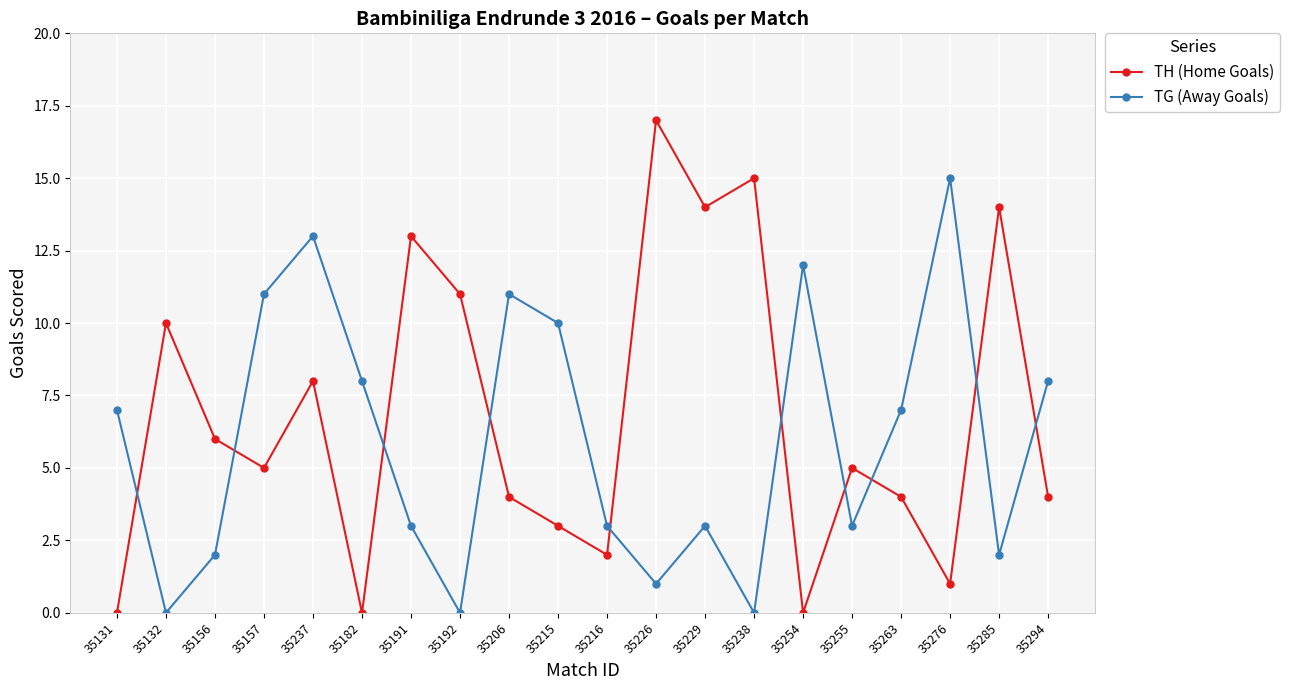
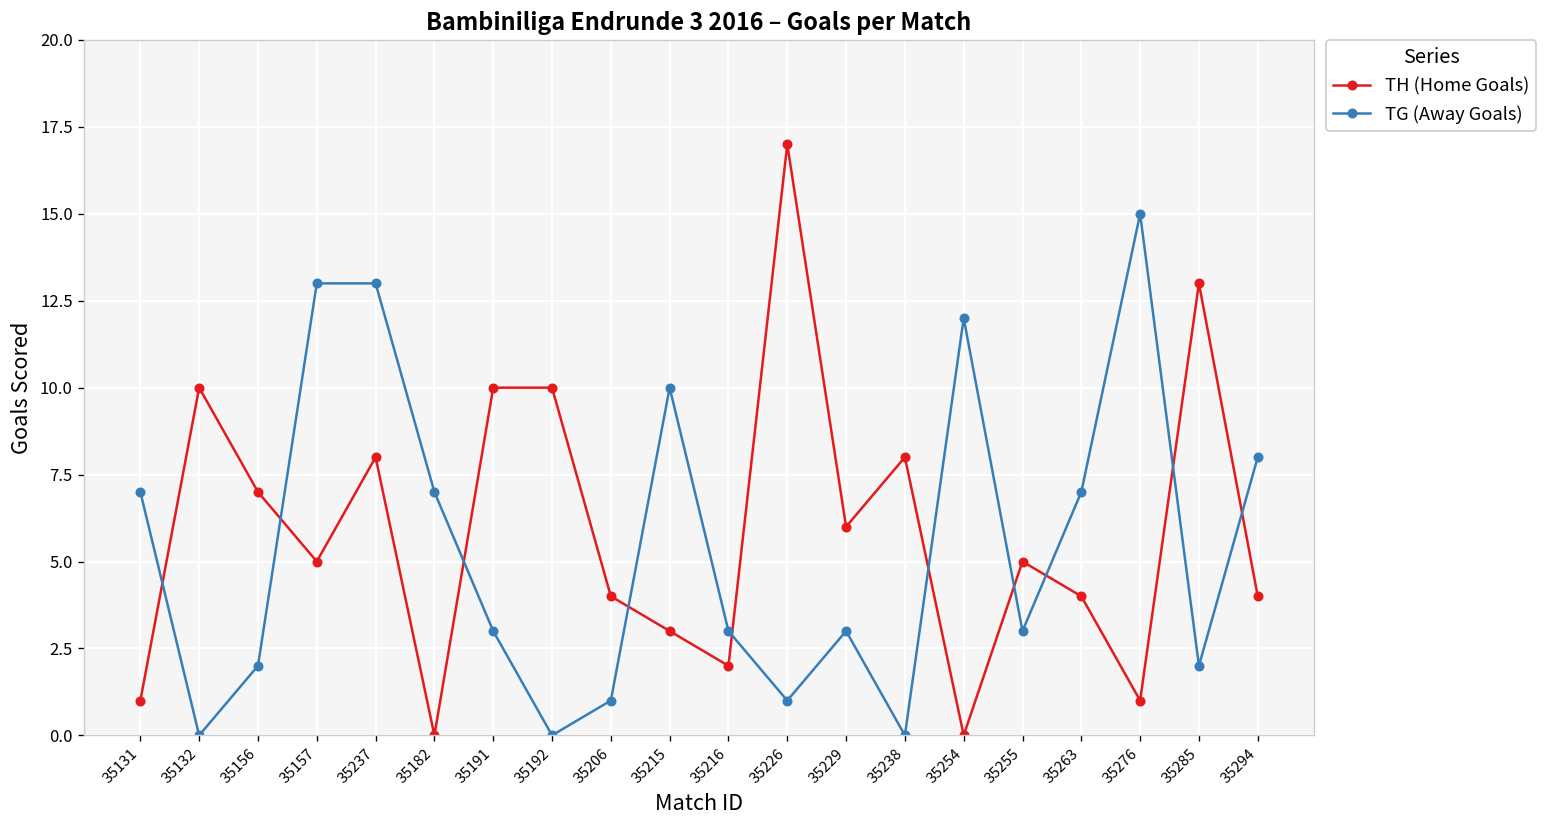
  {
    "TH (Home Goals)": {
-     "35131": 0,
+     "35131": 1,
      "35132": 10,
-     "35156": 6,
+     "35156": 7,
      "35157": 5,
      "35237": 8,
      "35182": 0,
-     "35191": 13,
-     "35192": 11,
+     "35191": 10,
+     "35192": 10,
      "35206": 4,
      "35215": 3,
      "35216": 2,
      "35226": 17,
-     "35229": 14,
-     "35238": 15,
+     "35229": 6,
+     "35238": 8,
      "35254": 0,
      "35255": 5,
      "35263": 4,
      "35276": 1,
-     "35285": 14,
+     "35285": 13,
      "35294": 4
    },
    "TG (Away Goals)": {
      "35131": 7,
      "35132": 0,
      "35156": 2,
-     "35157": 11,
+     "35157": 13,
      "35237": 13,
-     "35182": 8,
+     "35182": 7,
      "35191": 3,
      "35192": 0,
-     "35206": 11,
+     "35206": 1,
      "35215": 10,
      "35216": 3,
      "35226": 1,
      "35229": 3,
      "35238": 0,
      "35254": 12,
      "35255": 3,
      "35263": 7,
      "35276": 15,
      "35285": 2,
      "35294": 8
    }
  }
